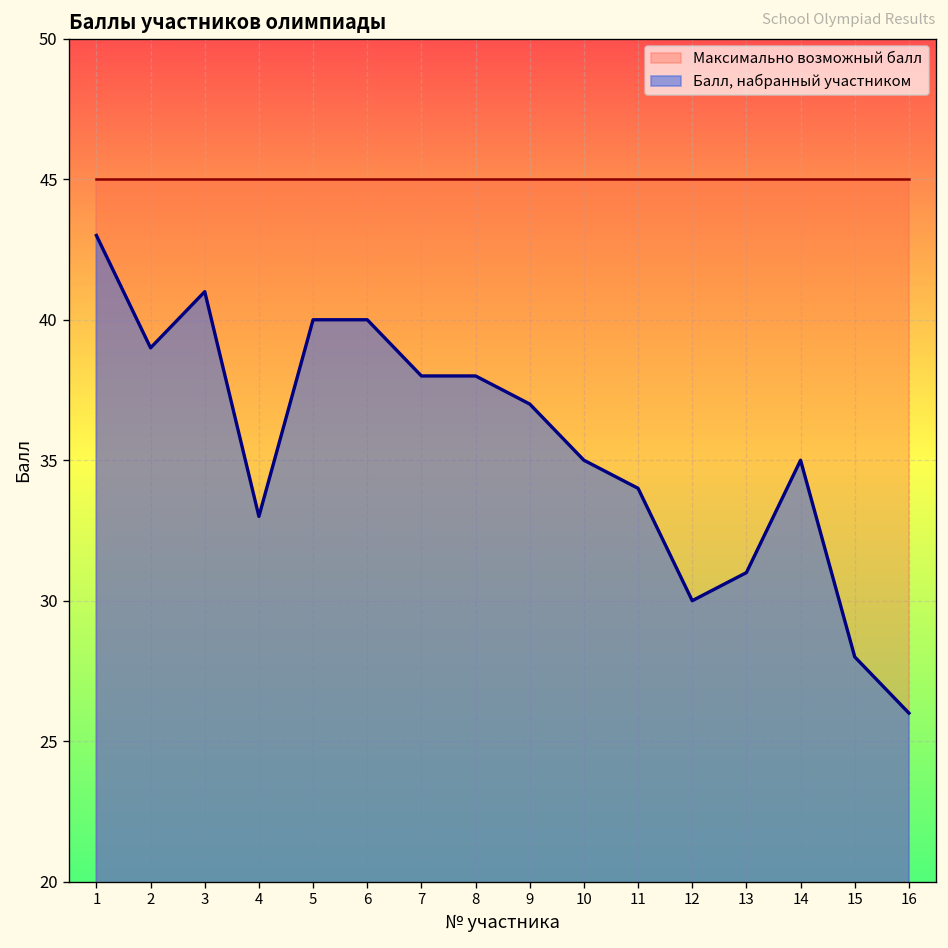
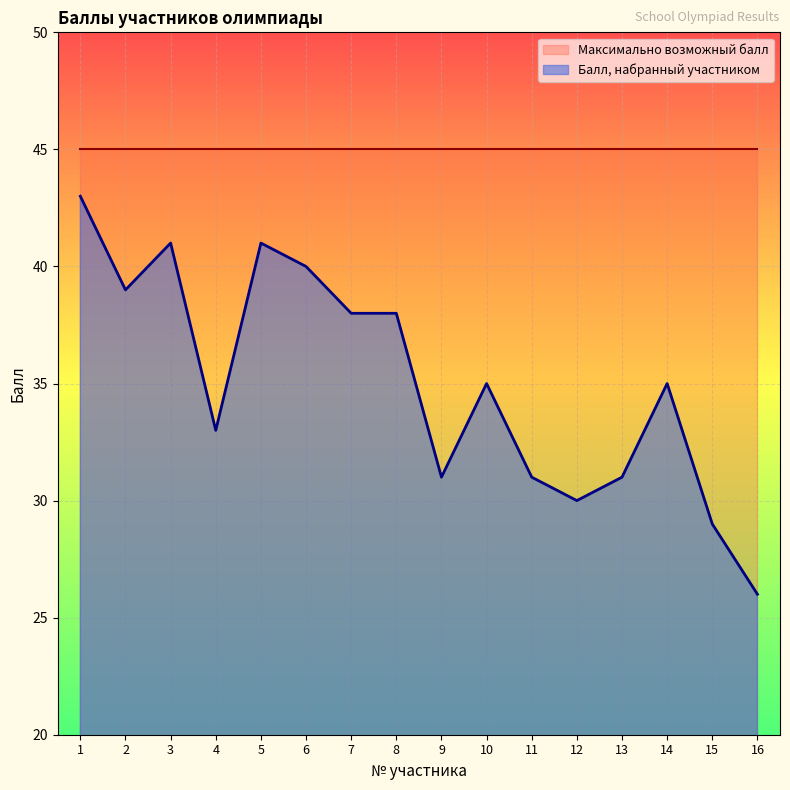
  {
    "Максимально возможный балл": {
      "1": 45,
      "2": 45,
      "3": 45,
      "4": 45,
      "5": 45,
      "6": 45,
      "7": 45,
      "8": 45,
      "9": 45,
      "10": 45,
      "11": 45,
      "12": 45,
      "13": 45,
      "14": 45,
      "15": 45,
      "16": 45
    },
    "Балл, набранный участником": {
      "1": 43,
      "2": 39,
      "3": 41,
      "4": 33,
-     "5": 40,
+     "5": 41,
      "6": 40,
      "7": 38,
      "8": 38,
-     "9": 37,
+     "9": 31,
      "10": 35,
-     "11": 34,
+     "11": 31,
      "12": 30,
      "13": 31,
      "14": 35,
-     "15": 28,
+     "15": 29,
      "16": 26
    }
  }
